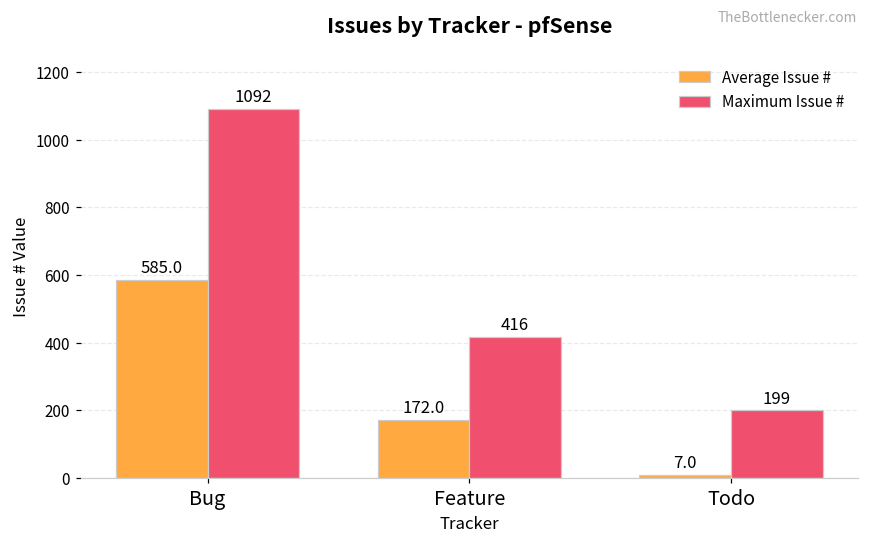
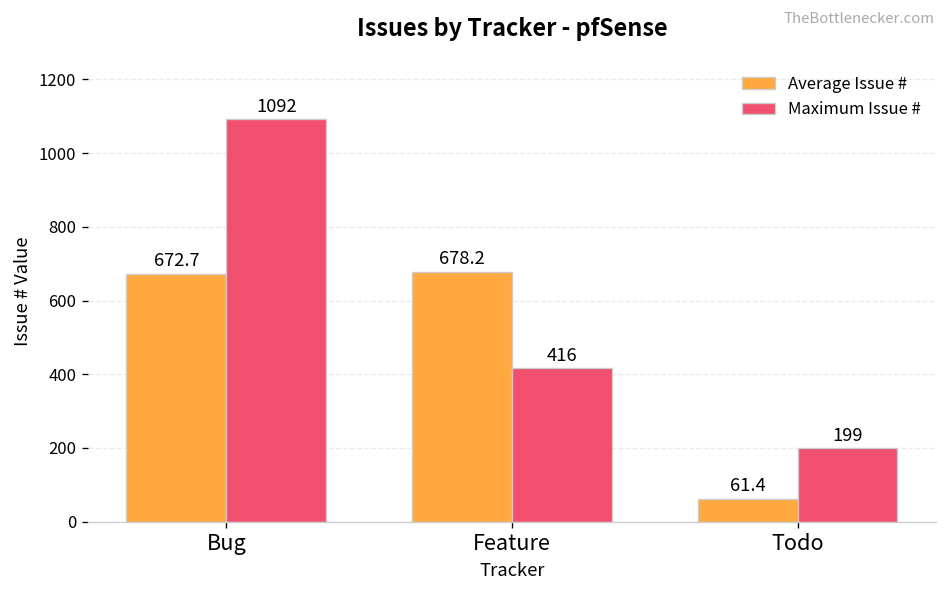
  {
    "Average Issue #": {
-     "Bug": 585.0,
-     "Feature": 172.0,
-     "Todo": 7.0
+     "Bug": 672.7,
+     "Feature": 678.2,
+     "Todo": 61.4
    },
    "Maximum Issue #": {
      "Bug": 1092,
      "Feature": 416,
      "Todo": 199
    }
  }
